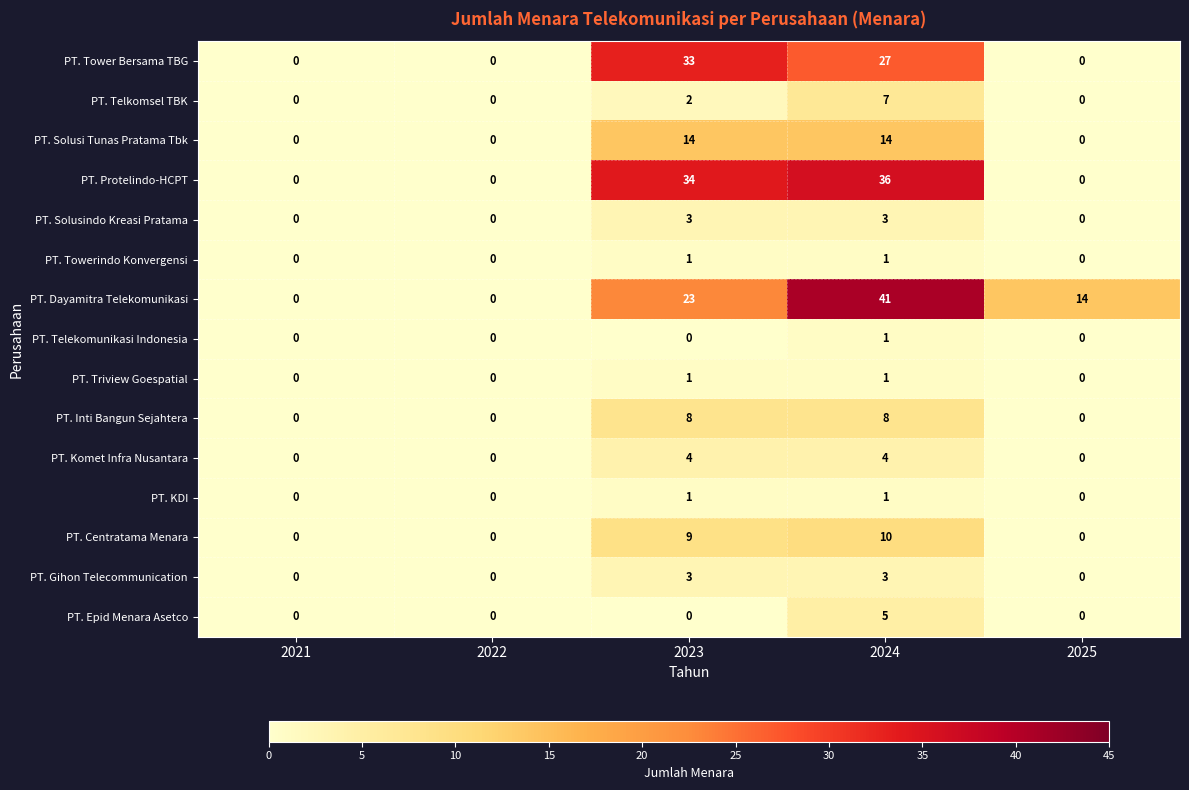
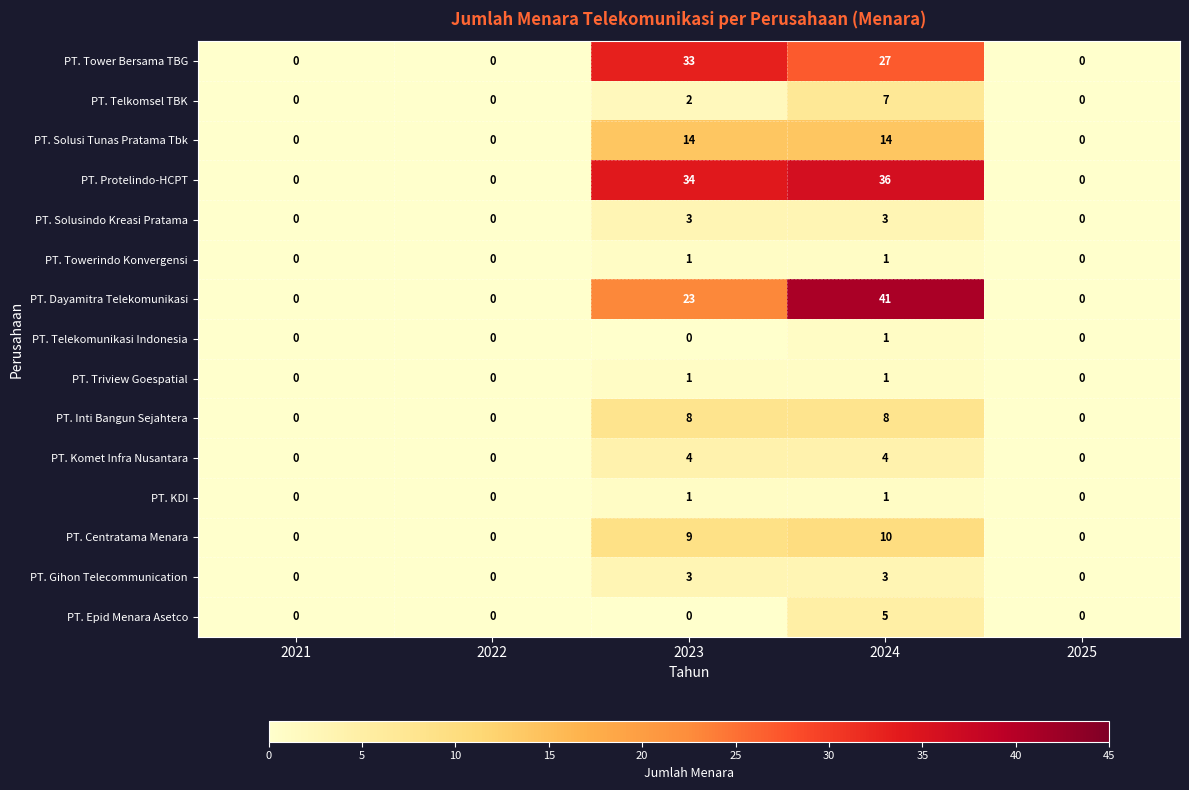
  {
    "PT. Tower Bersama TBG": {
      "2021": 0,
      "2022": 0,
      "2023": 33,
      "2024": 27,
      "2025": 0
    },
    "PT. Telkomsel TBK": {
      "2021": 0,
      "2022": 0,
      "2023": 2,
      "2024": 7,
      "2025": 0
    },
    "PT. Solusi Tunas Pratama Tbk": {
      "2021": 0,
      "2022": 0,
      "2023": 14,
      "2024": 14,
      "2025": 0
    },
    "PT. Protelindo-HCPT": {
      "2021": 0,
      "2022": 0,
      "2023": 34,
      "2024": 36,
      "2025": 0
    },
    "PT. Solusindo Kreasi Pratama": {
      "2021": 0,
      "2022": 0,
      "2023": 3,
      "2024": 3,
      "2025": 0
    },
    "PT. Towerindo Konvergensi": {
      "2021": 0,
      "2022": 0,
      "2023": 1,
      "2024": 1,
      "2025": 0
    },
    "PT. Dayamitra Telekomunikasi": {
      "2021": 0,
      "2022": 0,
      "2023": 23,
      "2024": 41,
-     "2025": 14
+     "2025": 0
    },
    "PT. Telekomunikasi Indonesia": {
      "2021": 0,
      "2022": 0,
      "2023": 0,
      "2024": 1,
      "2025": 0
    },
    "PT. Triview Goespatial": {
      "2021": 0,
      "2022": 0,
      "2023": 1,
      "2024": 1,
      "2025": 0
    },
    "PT. Inti Bangun Sejahtera": {
      "2021": 0,
      "2022": 0,
      "2023": 8,
      "2024": 8,
      "2025": 0
    },
    "PT. Komet Infra Nusantara": {
      "2021": 0,
      "2022": 0,
      "2023": 4,
      "2024": 4,
      "2025": 0
    },
    "PT. KDI": {
      "2021": 0,
      "2022": 0,
      "2023": 1,
      "2024": 1,
      "2025": 0
    },
    "PT. Centratama Menara": {
      "2021": 0,
      "2022": 0,
      "2023": 9,
      "2024": 10,
      "2025": 0
    },
    "PT. Gihon Telecommunication": {
      "2021": 0,
      "2022": 0,
      "2023": 3,
      "2024": 3,
      "2025": 0
    },
    "PT. Epid Menara Asetco": {
      "2021": 0,
      "2022": 0,
      "2023": 0,
      "2024": 5,
      "2025": 0
    }
  }
